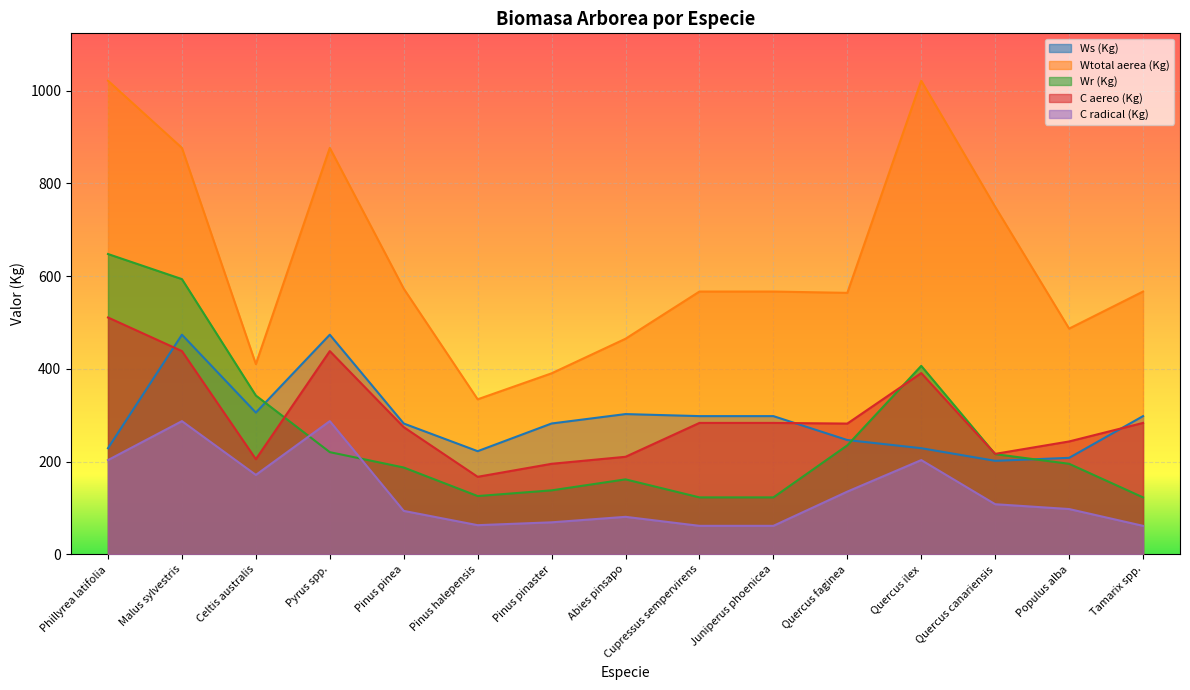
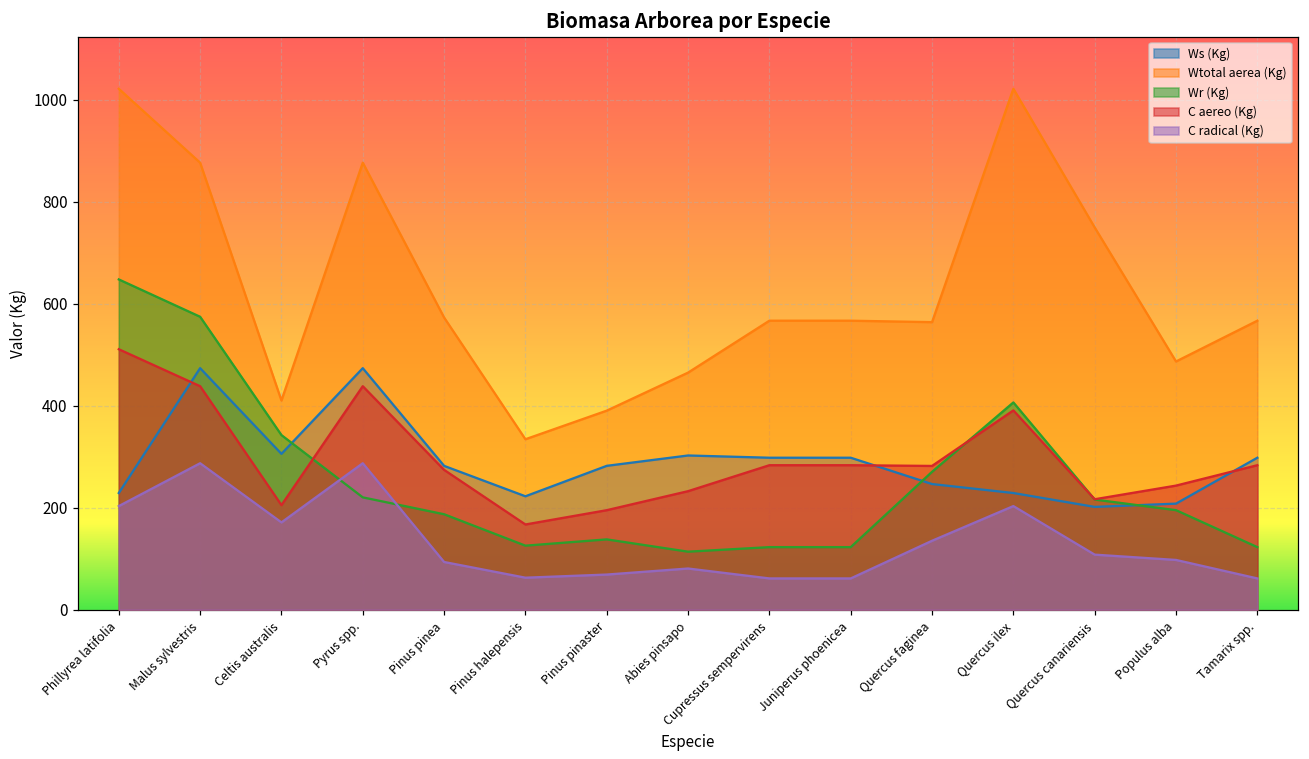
  {
    "Ws (Kg)": {
      "Phillyrea latifolia": 230,
      "Malus sylvestris": 470,
      "Celtis australis": 310,
      "Pyrus spp.": 470,
      "Pinus pinea": 280,
      "Pinus halepensis": 220,
      "Pinus pinaster": 280,
      "Abies pinsapo": 300,
      "Cupressus sempervirens": 300,
      "Juniperus phoenicea": 300,
      "Quercus faginea": 250,
      "Quercus ilex": 230,
      "Quercus canariensis": 200,
      "Populus alba": 210,
      "Tamarix spp.": 300
    },
    "Wtotal aerea (Kg)": {
      "Phillyrea latifolia": 1020,
      "Malus sylvestris": 880,
      "Celtis australis": 410,
      "Pyrus spp.": 880,
      "Pinus pinea": 570,
      "Pinus halepensis": 330,
      "Pinus pinaster": 390,
      "Abies pinsapo": 460,
      "Cupressus sempervirens": 570,
      "Juniperus phoenicea": 570,
      "Quercus faginea": 560,
      "Quercus ilex": 1020,
      "Quercus canariensis": 750,
      "Populus alba": 490,
      "Tamarix spp.": 570
    },
    "Wr (Kg)": {
      "Phillyrea latifolia": 650,
-     "Malus sylvestris": 590,
+     "Malus sylvestris": 570,
      "Celtis australis": 340,
      "Pyrus spp.": 220,
      "Pinus pinea": 190,
      "Pinus halepensis": 130,
      "Pinus pinaster": 140,
-     "Abies pinsapo": 160,
+     "Abies pinsapo": 110,
      "Cupressus sempervirens": 120,
      "Juniperus phoenicea": 120,
-     "Quercus faginea": 240,
+     "Quercus faginea": 270,
      "Quercus ilex": 410,
      "Populus alba": 200,
      "Tamarix spp.": 120
    },
    "C aereo (Kg)": {
      "Phillyrea latifolia": 510,
      "Malus sylvestris": 440,
      "Celtis australis": 210,
      "Pyrus spp.": 440,
      "Pinus pinea": 270,
      "Pinus halepensis": 170,
      "Pinus pinaster": 200,
-     "Abies pinsapo": 210,
+     "Abies pinsapo": 230,
      "Cupressus sempervirens": 280,
      "Juniperus phoenicea": 280,
      "Quercus faginea": 280,
      "Quercus ilex": 390,
      "Populus alba": 240,
      "Tamarix spp.": 280
    },
    "C radical (Kg)": {
      "Phillyrea latifolia": 200,
      "Malus sylvestris": 290,
      "Celtis australis": 170,
      "Pyrus spp.": 290,
      "Pinus pinea": 90,
      "Pinus halepensis": 60,
      "Pinus pinaster": 70,
      "Abies pinsapo": 80,
      "Cupressus sempervirens": 60,
      "Juniperus phoenicea": 60,
      "Quercus faginea": 140,
      "Quercus ilex": 200,
      "Quercus canariensis": 110,
      "Populus alba": 100,
      "Tamarix spp.": 60
    }
  }
